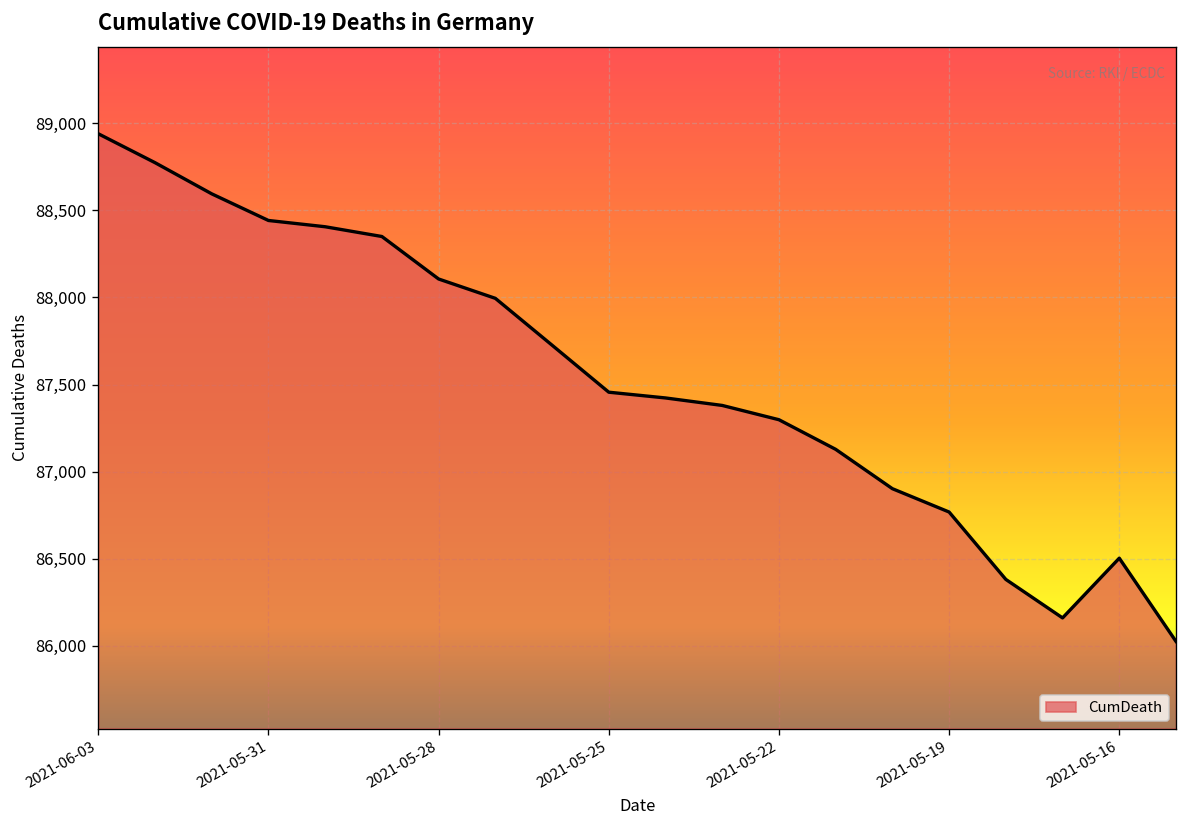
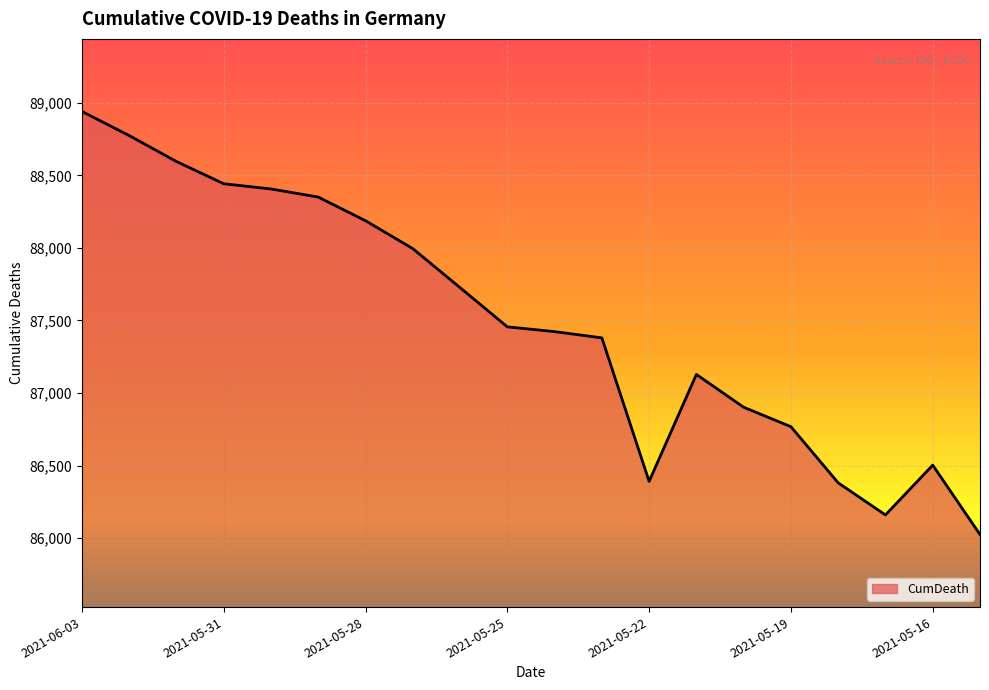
  {
    "2021-06-03": "88,940",
    "2021-05-31": "88,440",
-   "2021-05-28": "88,110",
+   "2021-05-28": "88,190",
    "2021-05-25": "87,460",
-   "2021-05-22": "87,300",
+   "2021-05-22": "86,390",
    "2021-05-19": "86,770",
    "2021-05-16": "86,500"
  }
